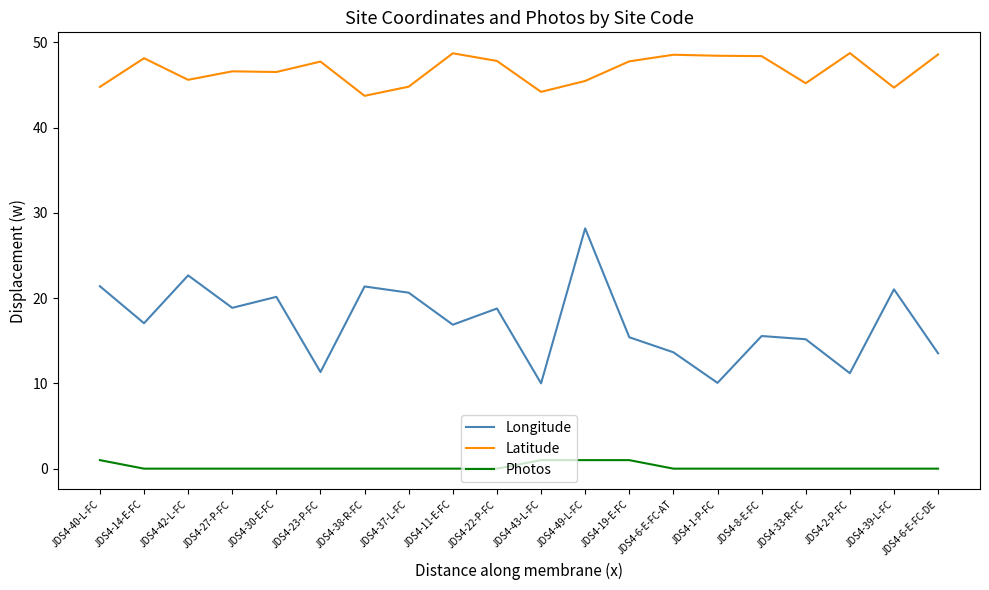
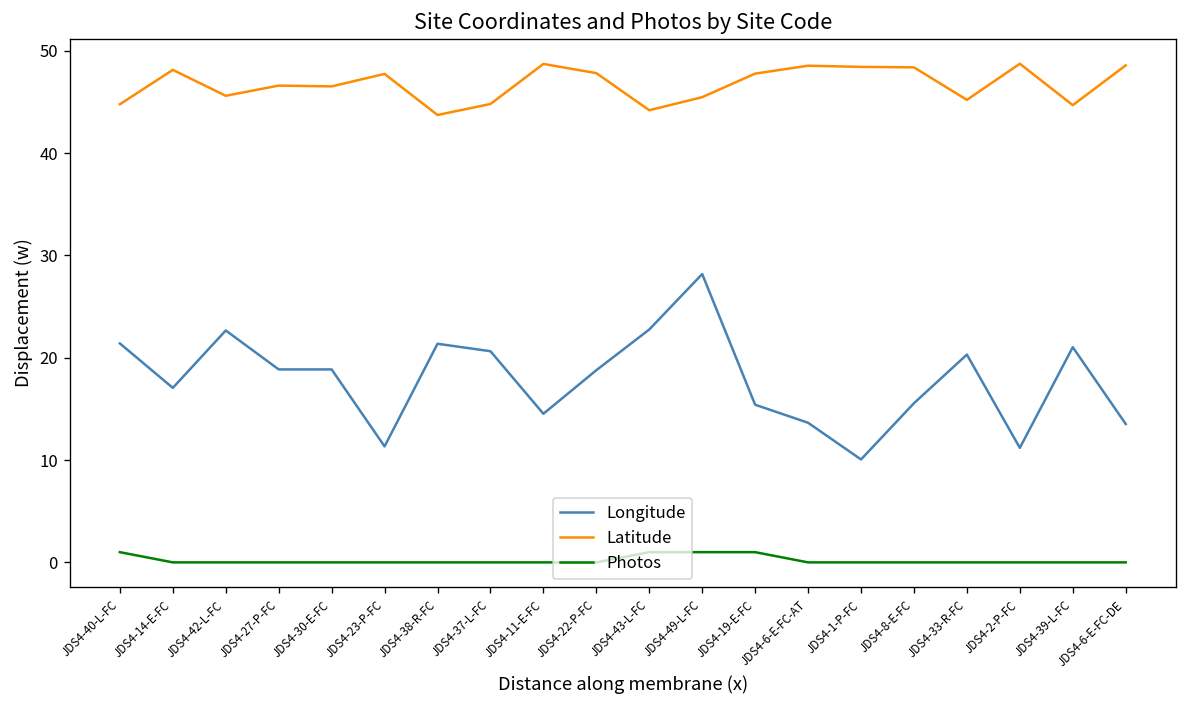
  {
    "Longitude": {
      "JDS4-40-L-FC": 21,
      "JDS4-14-E-FC": 17,
      "JDS4-42-L-FC": 23,
      "JDS4-27-P-FC": 19,
-     "JDS4-30-E-FC": 20,
+     "JDS4-30-E-FC": 19,
      "JDS4-23-P-FC": 11,
      "JDS4-38-R-FC": 21,
      "JDS4-37-L-FC": 21,
-     "JDS4-11-E-FC": 17,
+     "JDS4-11-E-FC": 15,
      "JDS4-22-P-FC": 19,
-     "JDS4-43-L-FC": 10,
+     "JDS4-43-L-FC": 23,
      "JDS4-49-L-FC": 28,
      "JDS4-19-E-FC": 15,
      "JDS4-6-E-FC-AT": 14,
      "JDS4-1-P-FC": 10,
      "JDS4-8-E-FC": 16,
-     "JDS4-33-R-FC": 15,
+     "JDS4-33-R-FC": 20,
      "JDS4-2-P-FC": 11,
      "JDS4-39-L-FC": 21,
      "JDS4-6-E-FC-DE": 14
    },
    "Latitude": {
      "JDS4-40-L-FC": 45,
      "JDS4-14-E-FC": 48,
      "JDS4-42-L-FC": 46,
      "JDS4-27-P-FC": 47,
      "JDS4-30-E-FC": 47,
      "JDS4-23-P-FC": 48,
      "JDS4-38-R-FC": 44,
      "JDS4-37-L-FC": 45,
      "JDS4-11-E-FC": 49,
      "JDS4-22-P-FC": 48,
      "JDS4-43-L-FC": 44,
      "JDS4-49-L-FC": 45,
      "JDS4-19-E-FC": 48,
      "JDS4-6-E-FC-AT": 49,
      "JDS4-1-P-FC": 48,
      "JDS4-8-E-FC": 48,
      "JDS4-33-R-FC": 45,
      "JDS4-2-P-FC": 49,
      "JDS4-39-L-FC": 45,
      "JDS4-6-E-FC-DE": 49
    },
    "Photos": {
      "JDS4-40-L-FC": 1,
      "JDS4-14-E-FC": 0,
      "JDS4-42-L-FC": 0,
      "JDS4-27-P-FC": 0,
      "JDS4-30-E-FC": 0,
      "JDS4-23-P-FC": 0,
      "JDS4-38-R-FC": 0,
      "JDS4-37-L-FC": 0,
      "JDS4-11-E-FC": 0,
      "JDS4-49-L-FC": 1,
      "JDS4-19-E-FC": 1,
      "JDS4-6-E-FC-AT": 0,
      "JDS4-1-P-FC": 0,
      "JDS4-8-E-FC": 0,
      "JDS4-33-R-FC": 0,
      "JDS4-2-P-FC": 0,
      "JDS4-39-L-FC": 0,
      "JDS4-6-E-FC-DE": 0
    }
  }
